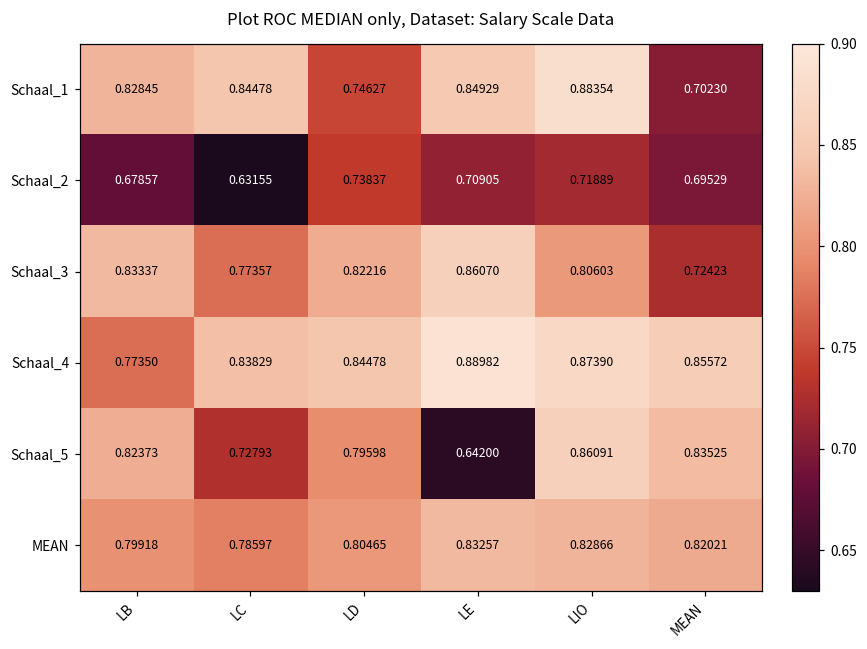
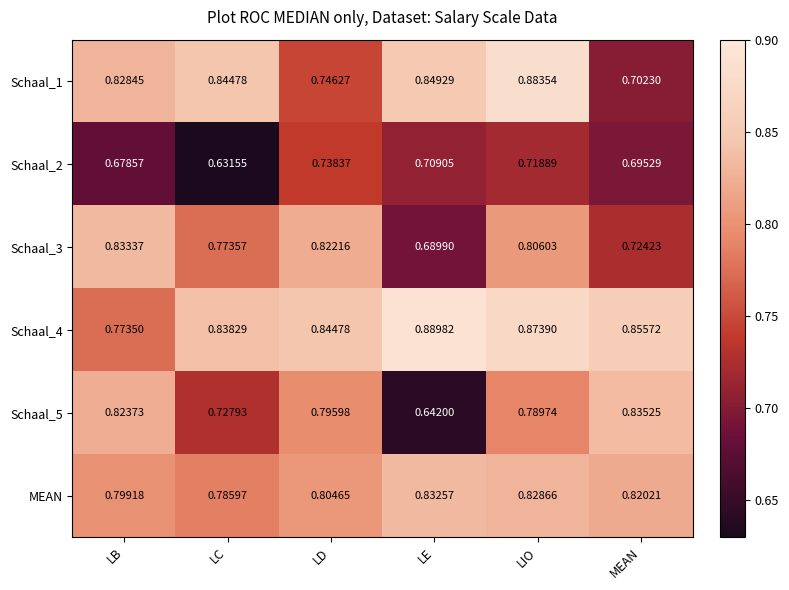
  {
    "Schaal_1": {
      "LB": 0.82845,
      "LC": 0.84478,
      "LD": 0.74627,
      "LE": 0.84929,
      "LIO": 0.88354,
      "MEAN": 0.70230
    },
    "Schaal_2": {
      "LB": 0.67857,
      "LC": 0.63155,
      "LD": 0.73837,
      "LE": 0.70905,
      "LIO": 0.71889,
      "MEAN": 0.69529
    },
    "Schaal_3": {
      "LB": 0.83337,
      "LC": 0.77357,
      "LD": 0.82216,
-     "LE": 0.86070,
+     "LE": 0.68990,
      "LIO": 0.80603,
      "MEAN": 0.72423
    },
    "Schaal_4": {
      "LB": 0.77350,
      "LC": 0.83829,
      "LD": 0.84478,
      "LE": 0.88982,
      "LIO": 0.87390,
      "MEAN": 0.85572
    },
    "Schaal_5": {
      "LB": 0.82373,
      "LC": 0.72793,
      "LD": 0.79598,
      "LE": 0.64200,
-     "LIO": 0.86091,
+     "LIO": 0.78974,
      "MEAN": 0.83525
    },
    "MEAN": {
      "LB": 0.79918,
      "LC": 0.78597,
      "LD": 0.80465,
      "LE": 0.83257,
      "LIO": 0.82866,
      "MEAN": 0.82021
    }
  }
